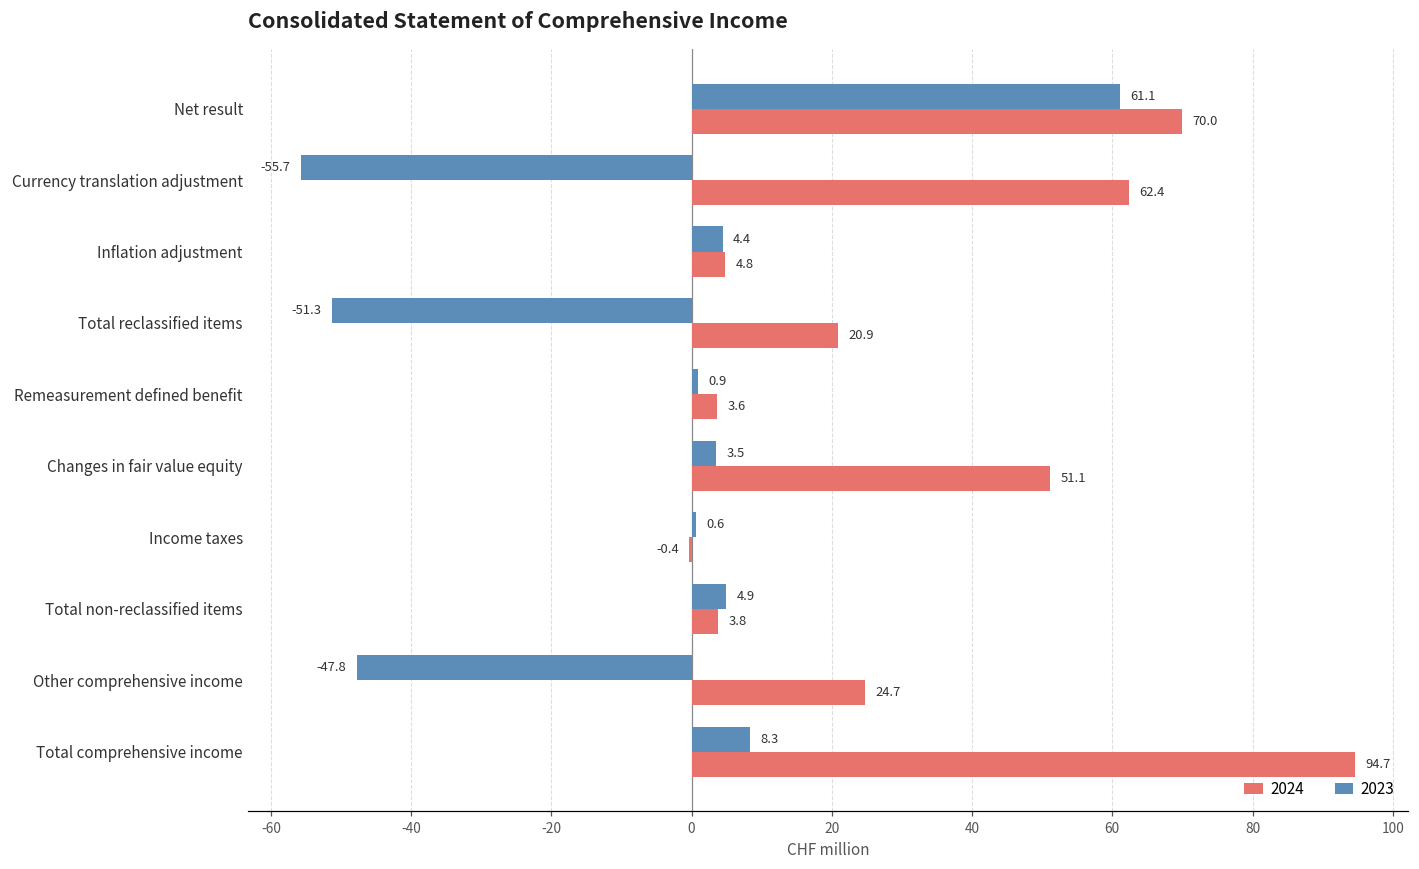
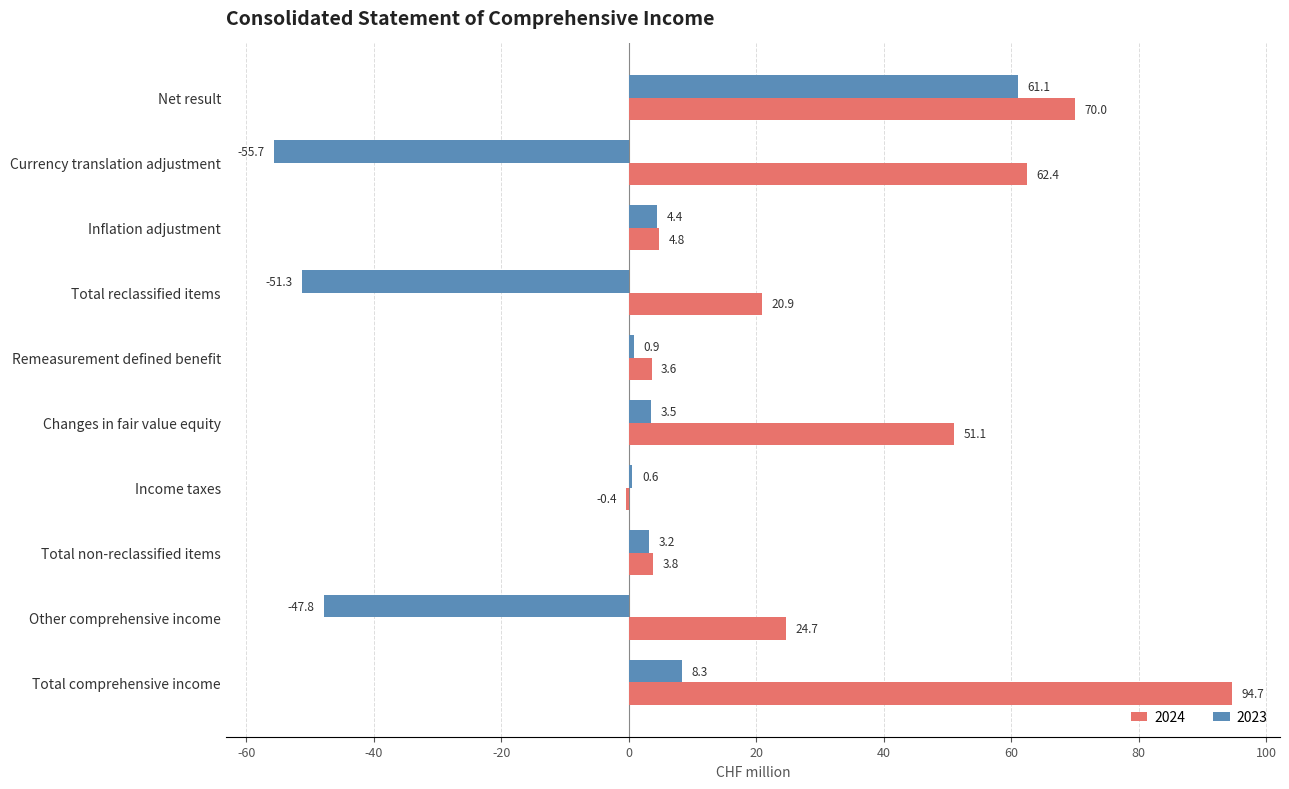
  {
    "2024": {
      "Net result": 70.0,
      "Currency translation adjustment": 62.4,
      "Inflation adjustment": 4.8,
      "Total reclassified items": 20.9,
      "Remeasurement defined benefit": 3.6,
      "Changes in fair value equity": 51.1,
      "Income taxes": -0.4,
      "Total non-reclassified items": 3.8,
      "Other comprehensive income": 24.7,
      "Total comprehensive income": 94.7
    },
    "2023": {
      "Net result": 61.1,
      "Currency translation adjustment": -55.7,
      "Inflation adjustment": 4.4,
      "Total reclassified items": -51.3,
      "Remeasurement defined benefit": 0.9,
      "Changes in fair value equity": 3.5,
      "Income taxes": 0.6,
-     "Total non-reclassified items": 4.9,
+     "Total non-reclassified items": 3.2,
      "Other comprehensive income": -47.8,
      "Total comprehensive income": 8.3
    }
  }
